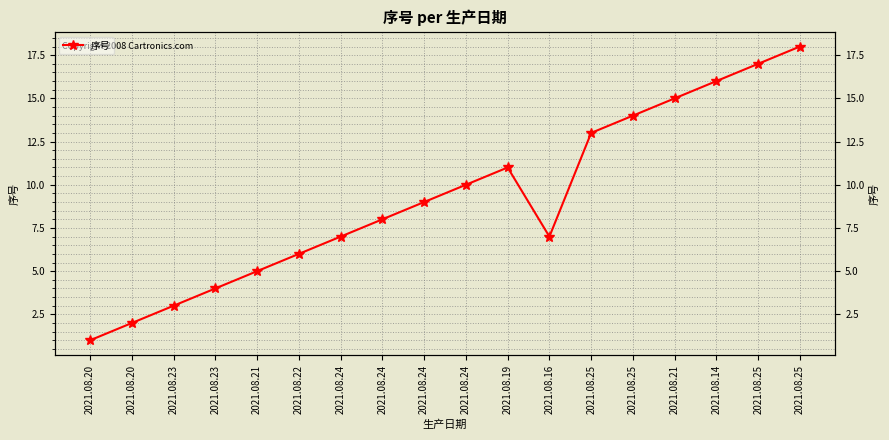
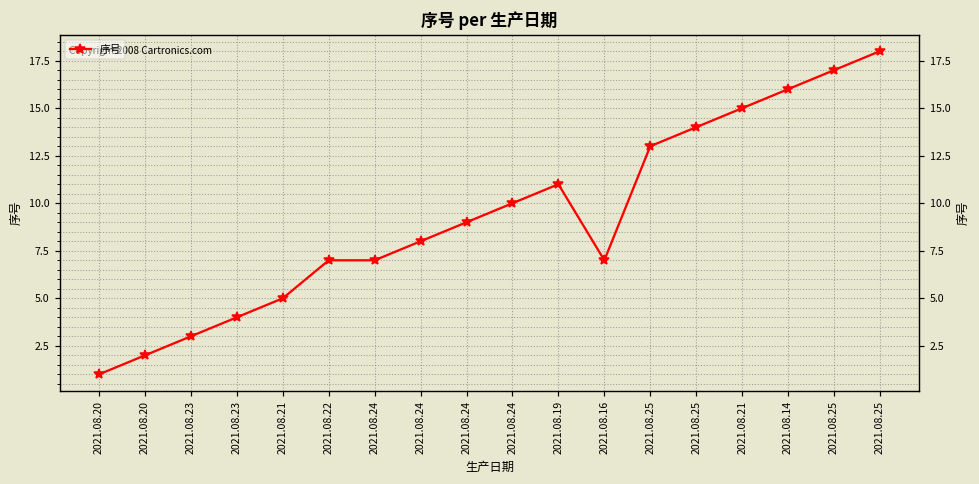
  {
-   "2021.08.22": 6,
+   "2021.08.22": 7,
    "2021.08.19": 11,
    "2021.08.16": 7,
    "2021.08.14": 16
  }
